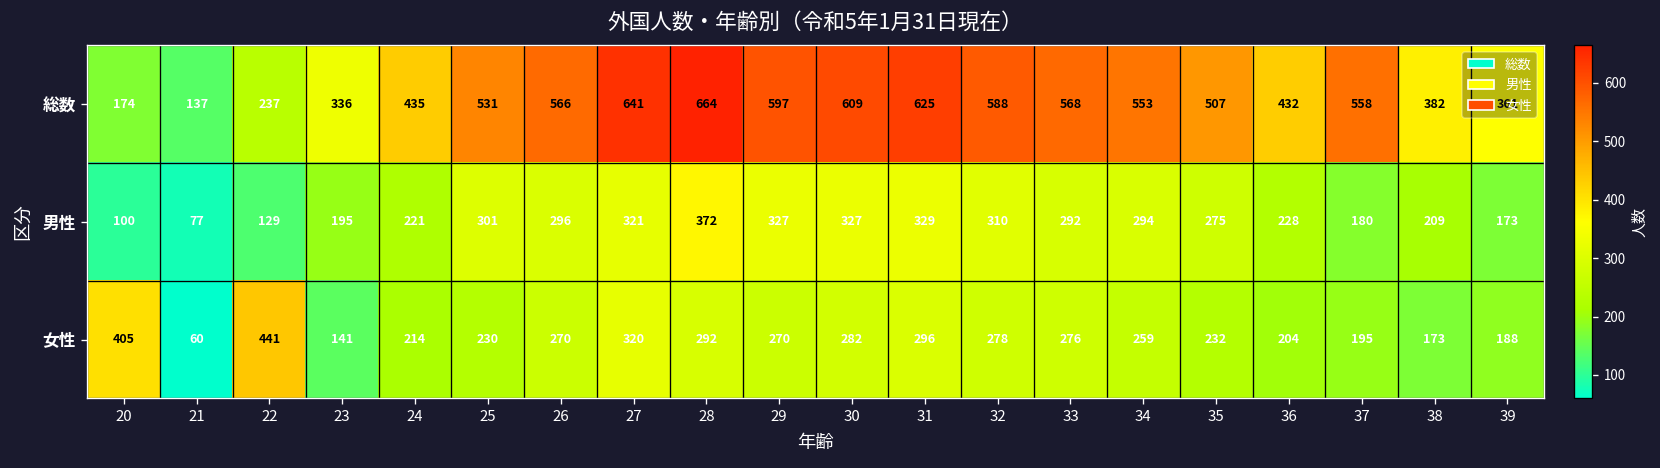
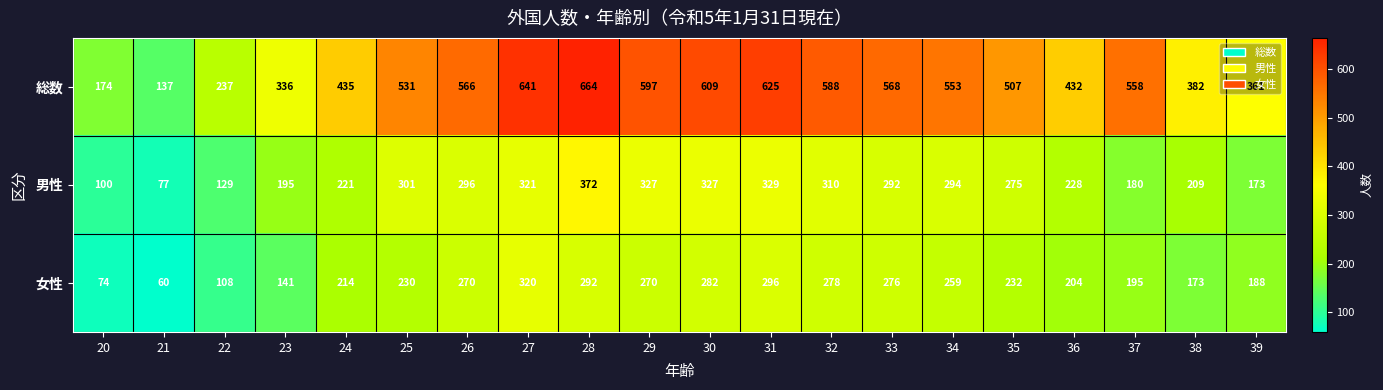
  {
    "総数": {
      "20": 174,
      "21": 137,
      "22": 237,
      "23": 336,
      "24": 435,
      "25": 531,
      "26": 566,
      "27": 641,
      "28": 664,
      "29": 597,
      "30": 609,
      "31": 625,
      "32": 588,
      "33": 568,
      "34": 553,
      "35": 507,
      "36": 432,
      "37": 558,
      "38": 382
    },
    "男性": {
      "20": 100,
      "21": 77,
      "22": 129,
      "23": 195,
      "24": 221,
      "25": 301,
      "26": 296,
      "27": 321,
      "28": 372,
      "29": 327,
      "30": 327,
      "31": 329,
      "32": 310,
      "33": 292,
      "34": 294,
      "35": 275,
      "36": 228,
      "37": 180,
      "38": 209,
      "39": 173
    },
    "女性": {
-     "20": 405,
+     "20": 74,
      "21": 60,
-     "22": 441,
+     "22": 108,
      "23": 141,
      "24": 214,
      "25": 230,
      "26": 270,
      "27": 320,
      "28": 292,
      "29": 270,
      "30": 282,
      "31": 296,
      "32": 278,
      "33": 276,
      "34": 259,
      "35": 232,
      "36": 204,
      "37": 195,
      "38": 173,
      "39": 188
    }
  }
